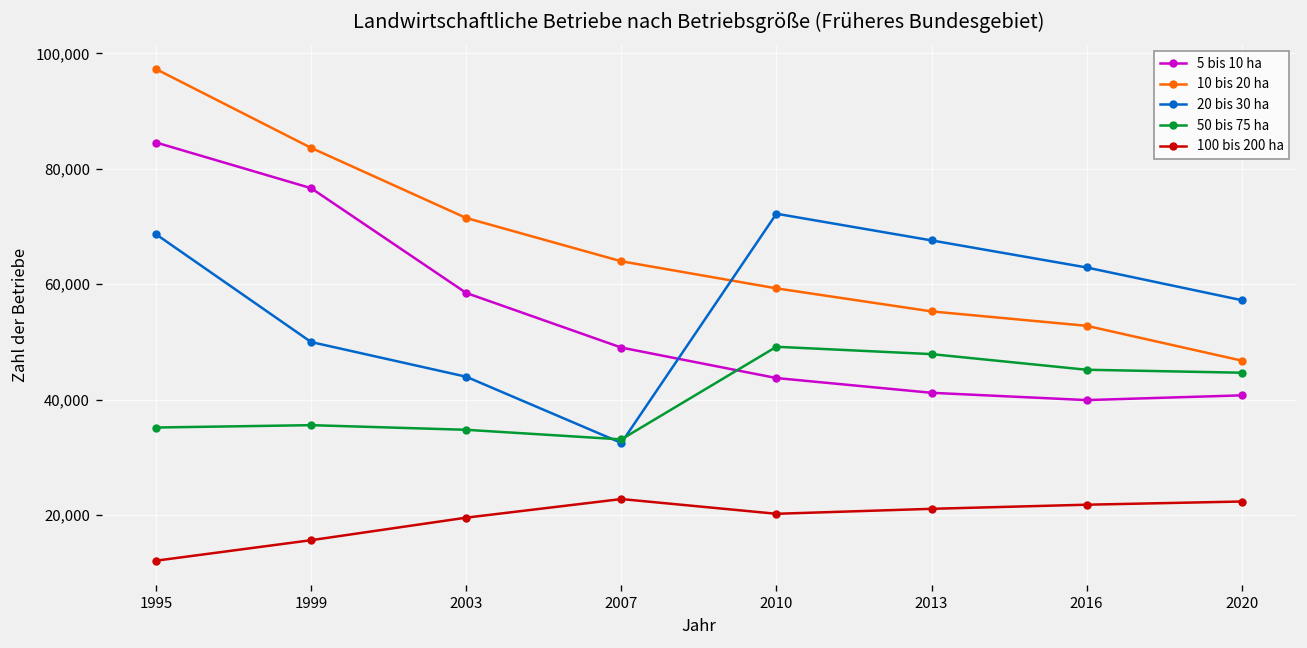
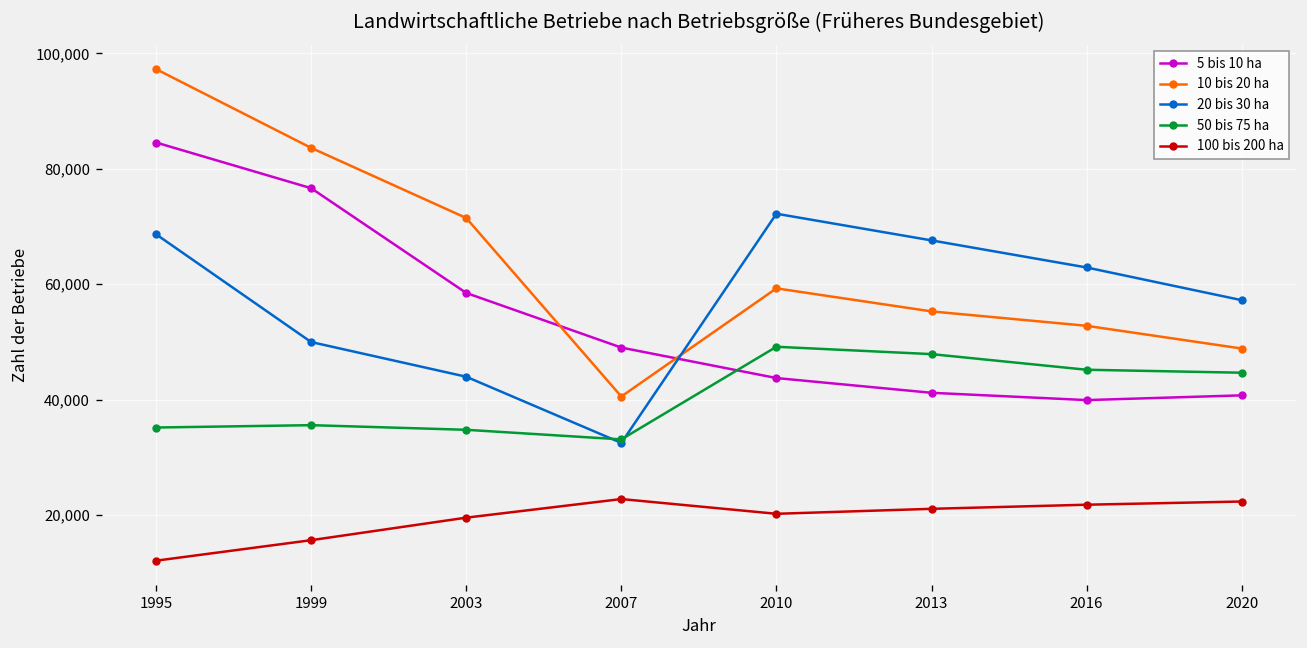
  {
    "5 bis 10 ha": {
      "1995": "85,000",
      "1999": "77,000",
      "2003": "58,000",
      "2007": "49,000",
      "2010": "44,000",
      "2013": "41,000",
      "2016": "40,000",
      "2020": "41,000"
    },
    "10 bis 20 ha": {
      "1995": "97,000",
      "1999": "84,000",
      "2003": "71,000",
-     "2007": "64,000",
+     "2007": "41,000",
      "2010": "59,000",
      "2013": "55,000",
      "2016": "53,000",
-     "2020": "47,000"
+     "2020": "49,000"
    },
    "20 bis 30 ha": {
      "1995": "69,000",
      "1999": "50,000",
      "2003": "44,000",
      "2007": "33,000",
      "2010": "72,000",
      "2013": "68,000",
      "2016": "63,000",
      "2020": "57,000"
    },
    "50 bis 75 ha": {
      "1995": "35,000",
      "1999": "36,000",
      "2003": "35,000",
      "2007": "33,000",
      "2010": "49,000",
      "2013": "48,000",
      "2016": "45,000",
      "2020": "45,000"
    },
    "100 bis 200 ha": {
      "1995": "12,000",
      "1999": "16,000",
      "2003": "20,000",
      "2007": "23,000",
      "2010": "20,000",
      "2013": "21,000",
      "2016": "22,000",
      "2020": "22,000"
    }
  }
